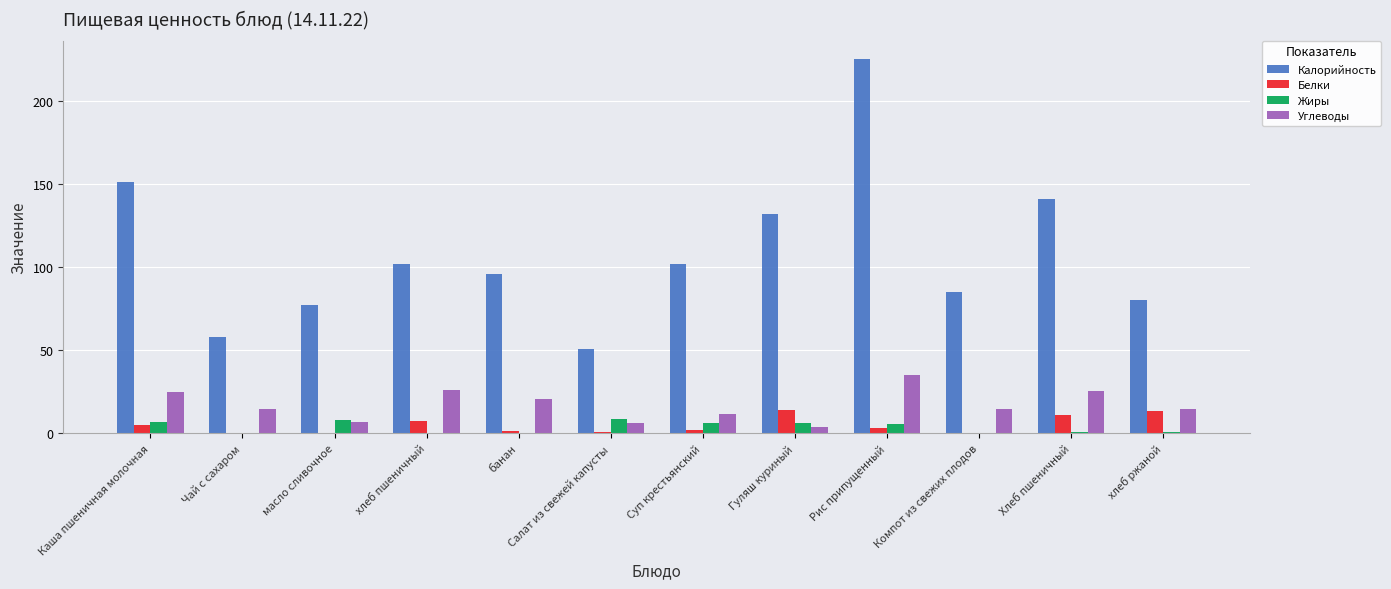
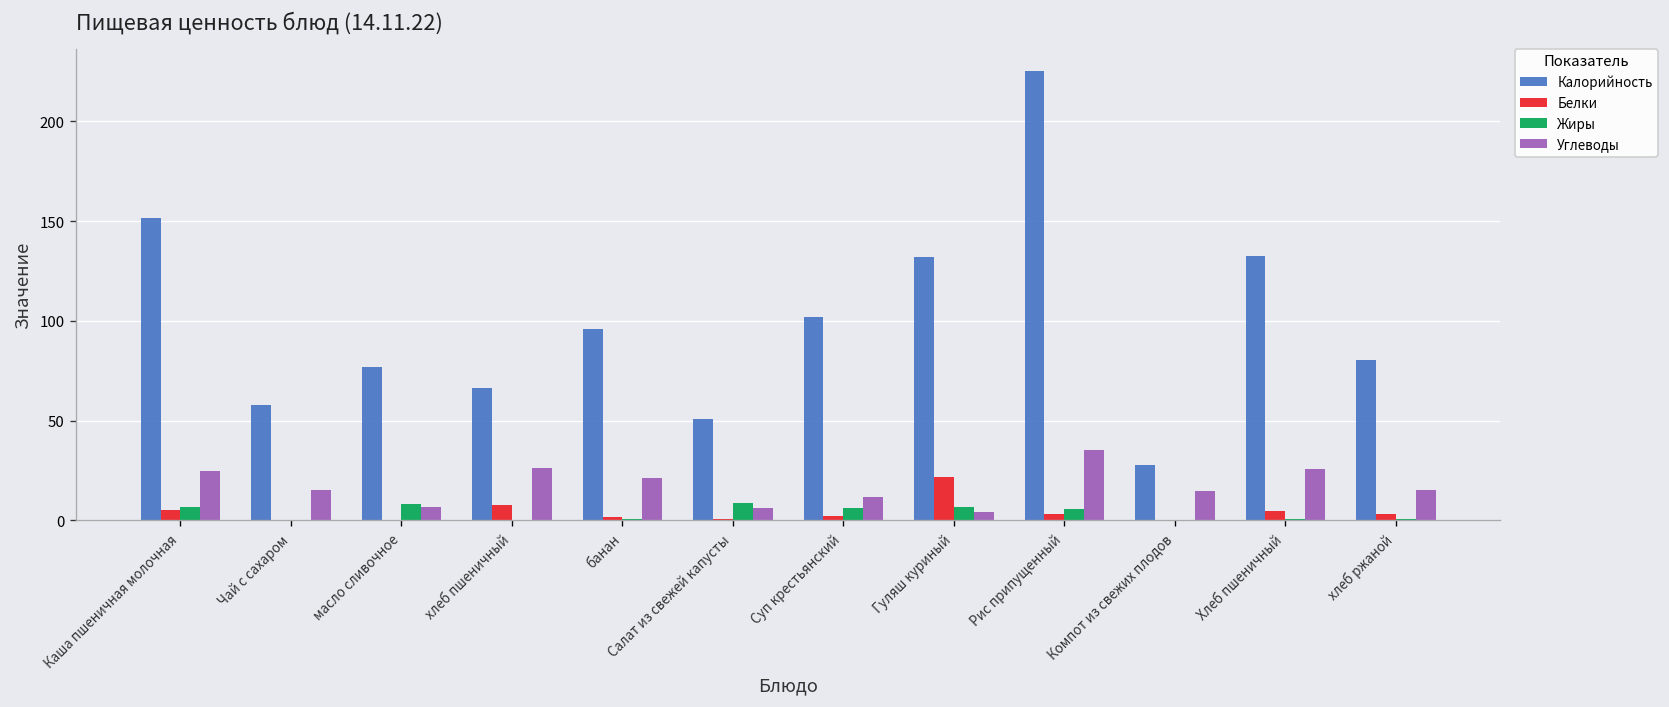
  {
    "Калорийность": {
      "Каша пшеничная молочная": 152,
      "Чай с сахаром": 58,
      "масло сливочное": 77,
-     "хлеб пшеничный": 102,
+     "хлеб пшеничный": 66,
      "банан": 96,
      "Салат из свежей капусты": 51,
      "Суп крестьянский": 102,
      "Гуляш куриный": 132,
      "Рис припущенный": 225,
-     "Компот из свежих плодов": 85,
-     "Хлеб пшеничный": 141,
+     "Компот из свежих плодов": 28,
+     "Хлеб пшеничный": 133,
      "хлеб ржаной": 80
    },
    "Белки": {
      "Каша пшеничная молочная": 5,
      "хлеб пшеничный": 8,
      "Суп крестьянский": 2,
-     "Гуляш куриный": 14,
+     "Гуляш куриный": 22,
      "Рис припущенный": 3,
-     "Хлеб пшеничный": 11,
-     "хлеб ржаной": 13
+     "Хлеб пшеничный": 5,
+     "хлеб ржаной": 3
    },
    "Жиры": {
      "Каша пшеничная молочная": 7,
      "масло сливочное": 8,
      "Салат из свежей капусты": 9,
      "Суп крестьянский": 6,
      "Гуляш куриный": 7,
      "Рис припущенный": 6,
      "Компот из свежих плодов": 0
    },
    "Углеводы": {
      "Каша пшеничная молочная": 25,
      "Чай с сахаром": 15,
      "масло сливочное": 7,
      "хлеб пшеничный": 26,
      "банан": 21,
      "Салат из свежей капусты": 6,
      "Суп крестьянский": 12,
      "Гуляш куриный": 4,
      "Рис припущенный": 35,
      "Компот из свежих плодов": 15,
      "Хлеб пшеничный": 26,
      "хлеб ржаной": 15
    }
  }
